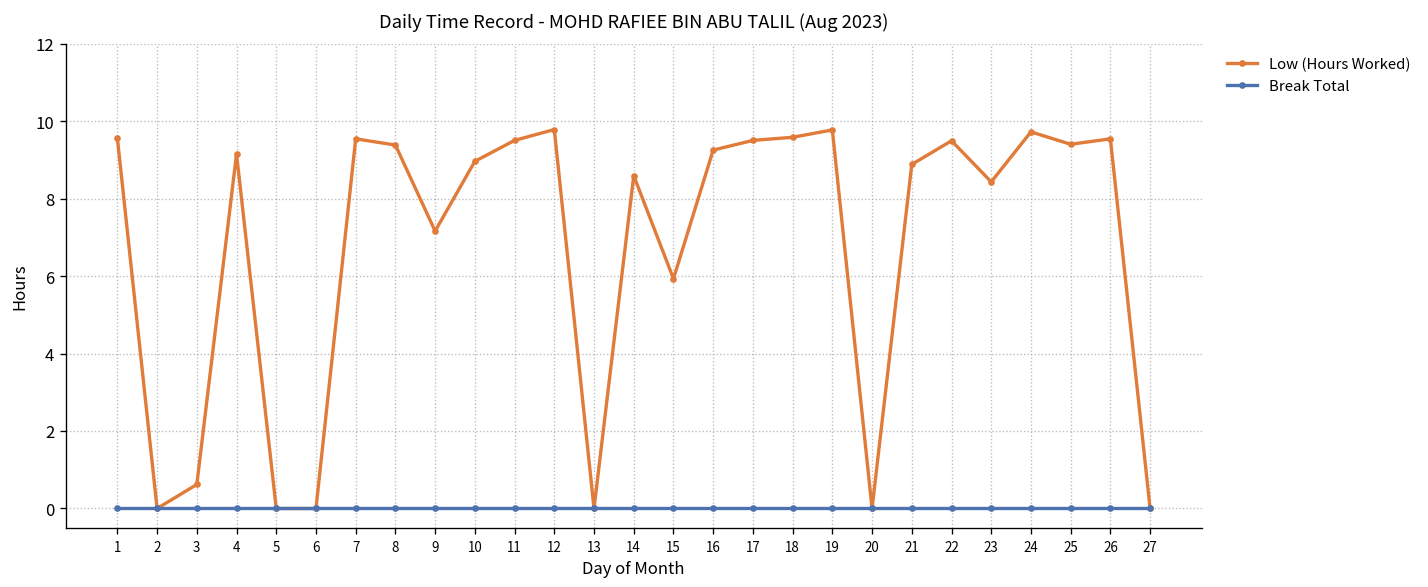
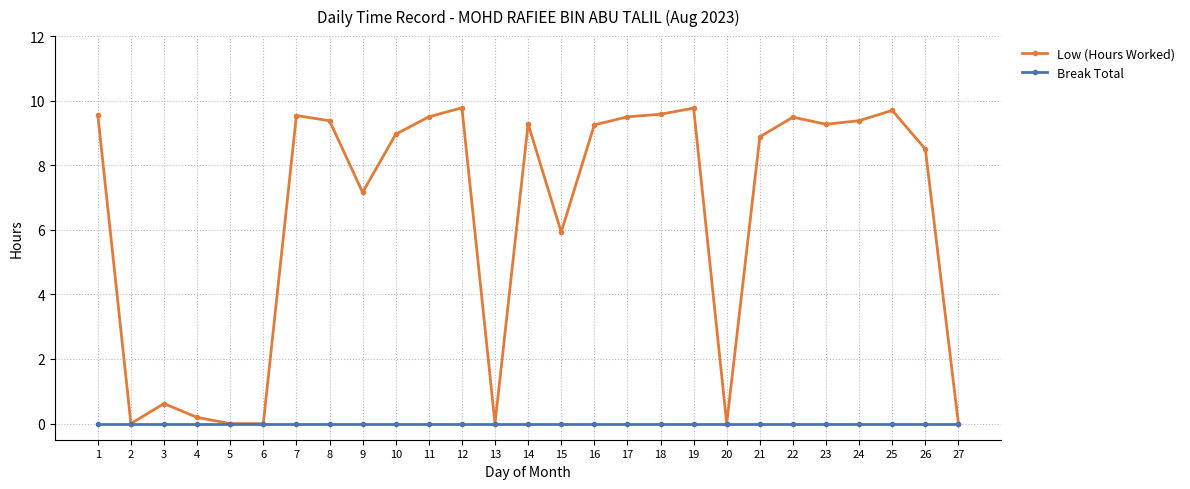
  {
    "Low (Hours Worked)": {
      "1": 9.6,
      "3": 0.6,
-     "4": 9.2,
+     "4": 0.2,
      "7": 9.5,
      "8": 9.4,
      "9": 7.2,
      "10": 9.0,
      "11": 9.5,
      "12": 9.8,
-     "14": 8.6,
+     "14": 9.3,
      "15": 5.9,
      "16": 9.3,
      "17": 9.5,
      "18": 9.6,
      "19": 9.8,
      "21": 8.9,
      "22": 9.5,
-     "23": 8.4,
-     "24": 9.7,
-     "25": 9.4,
-     "26": 9.5
+     "23": 9.3,
+     "24": 9.4,
+     "25": 9.7,
+     "26": 8.5
    },
    "Break Total": {
      "1": 0.0,
      "3": 0.0,
      "4": 0.0,
      "7": 0.0,
      "8": 0.0,
      "9": 0.0,
      "10": 0.0,
      "11": 0.0,
      "12": 0.0,
      "14": 0.0,
      "15": 0.0,
      "16": 0.0,
      "17": 0.0,
      "18": 0.0,
      "19": 0.0,
      "21": 0.0,
      "22": 0.0,
      "23": 0.0,
      "24": 0.0,
      "25": 0.0,
      "26": 0.0
    }
  }
